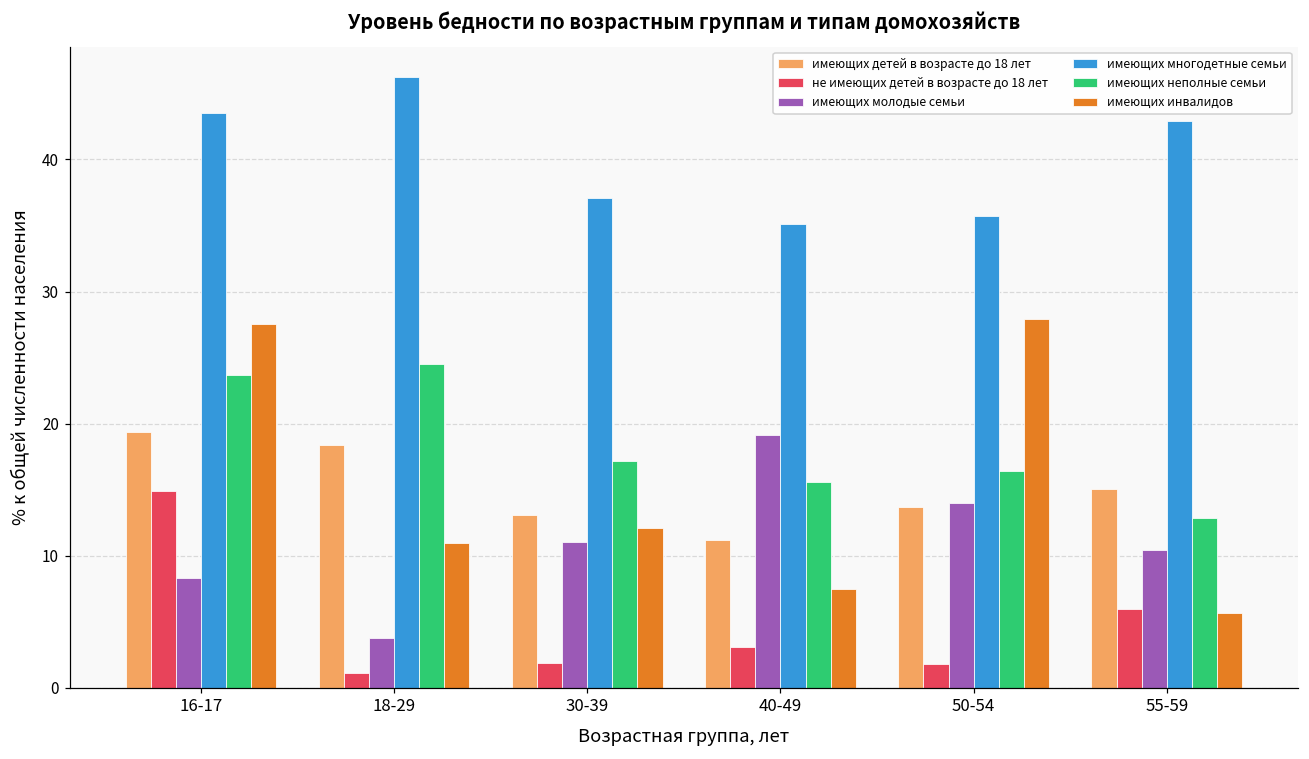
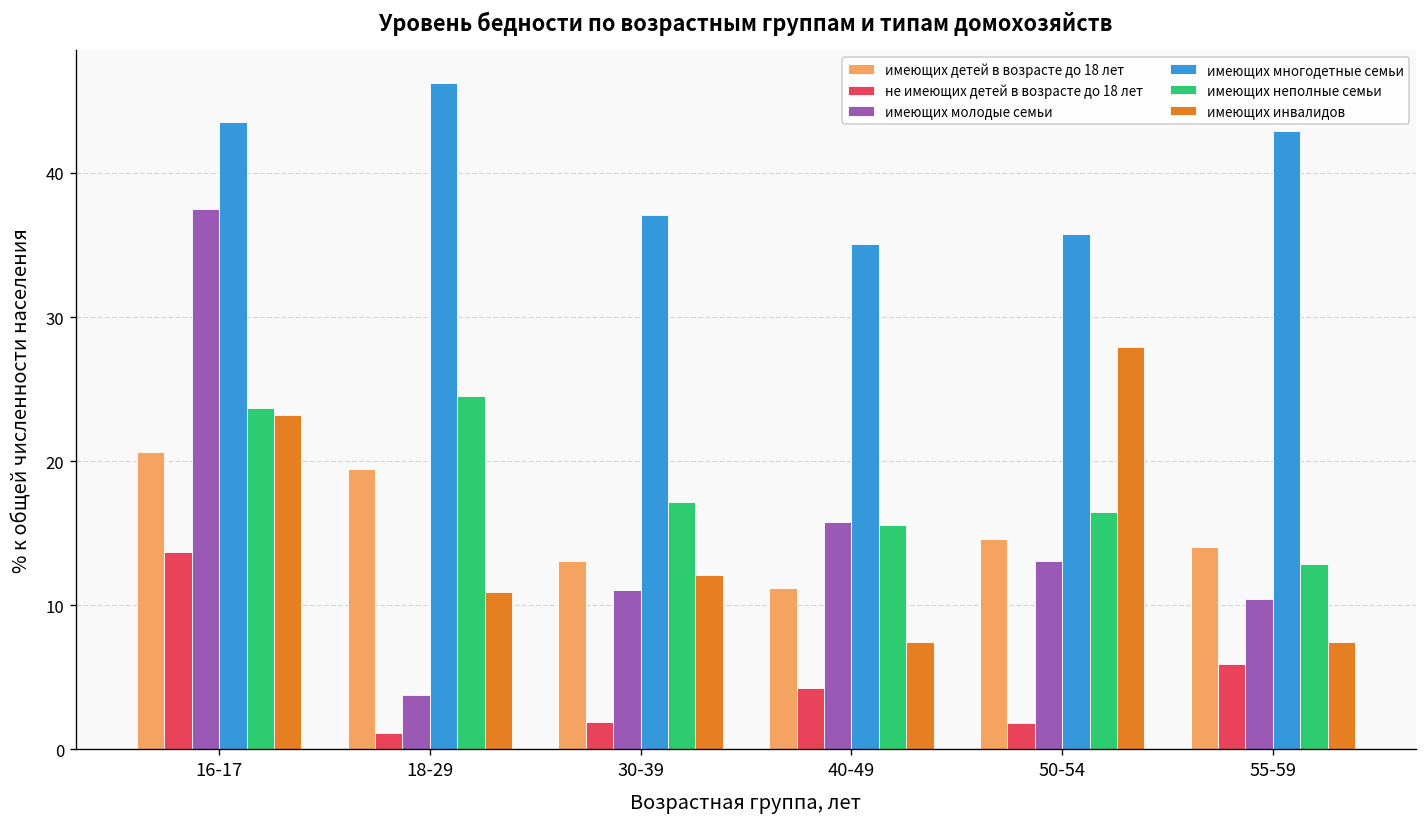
  {
    "имеющих детей в возрасте до 18 лет": {
-     "16-17": 19.4,
-     "18-29": 18.3,
+     "16-17": 20.6,
+     "18-29": 19.5,
      "30-39": 13.1,
      "40-49": 11.2,
-     "50-54": 13.7,
-     "55-59": 15.1
+     "50-54": 14.6,
+     "55-59": 14.0
    },
    "не имеющих детей в возрасте до 18 лет": {
-     "16-17": 14.9,
+     "16-17": 13.7,
      "18-29": 1.1,
      "30-39": 1.9,
-     "40-49": 3.0,
+     "40-49": 4.2,
      "50-54": 1.8,
      "55-59": 5.9
    },
    "имеющих молодые семьи": {
-     "16-17": 8.3,
+     "16-17": 37.5,
      "18-29": 3.8,
      "30-39": 11.0,
-     "40-49": 19.2,
-     "50-54": 14.0,
+     "40-49": 15.7,
+     "50-54": 13.0,
      "55-59": 10.4
    },
    "имеющих многодетные семьи": {
      "16-17": 43.5,
      "18-29": 46.2,
      "30-39": 37.1,
      "40-49": 35.1,
      "50-54": 35.7,
      "55-59": 42.9
    },
    "имеющих неполные семьи": {
      "16-17": 23.7,
      "18-29": 24.5,
      "30-39": 17.1,
      "40-49": 15.6,
      "50-54": 16.4,
      "55-59": 12.8
    },
    "имеющих инвалидов": {
-     "16-17": 27.5,
+     "16-17": 23.2,
      "18-29": 10.9,
      "30-39": 12.1,
      "40-49": 7.4,
      "50-54": 27.9,
-     "55-59": 5.6
+     "55-59": 7.4
    }
  }
